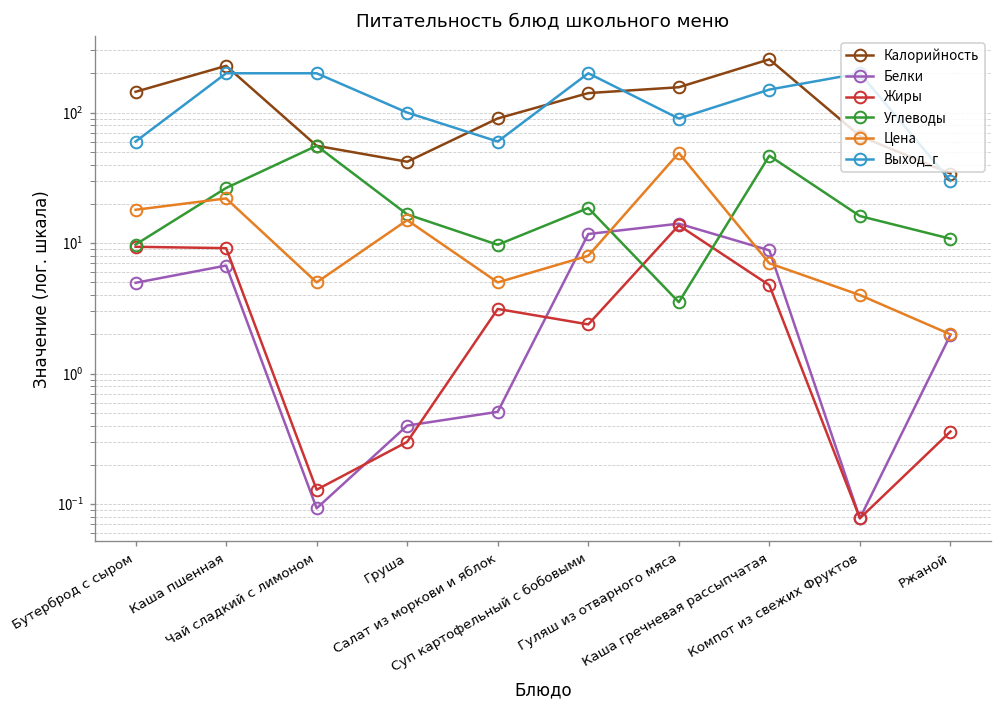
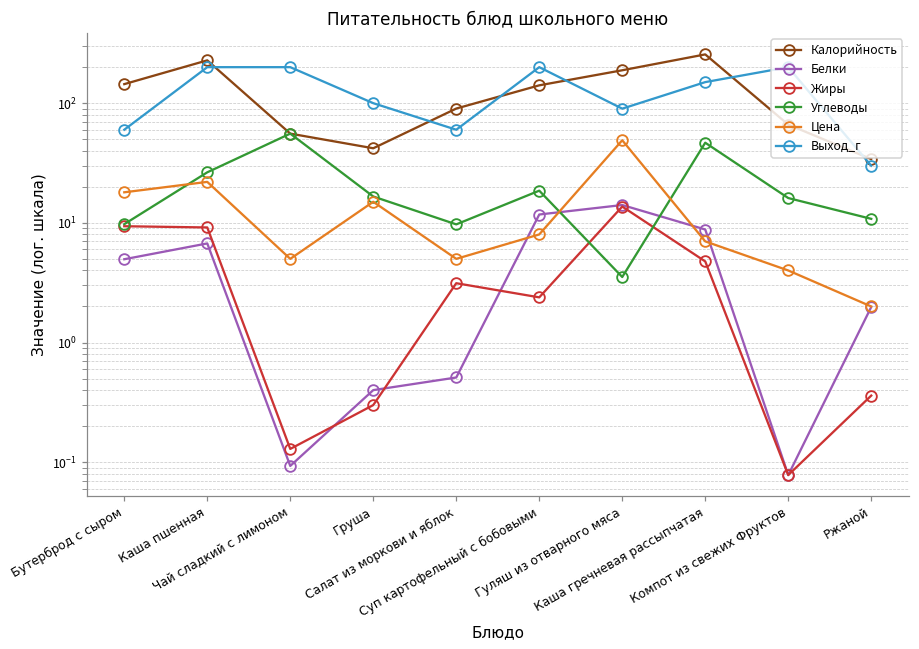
  {
    "Калорийность": {
      "Бутерброд с сыром": 140,
      "Каша пшенная": 230,
      "Груша": 42,
      "Салат из моркови и яблок": 90,
      "Суп картофельный с бобовыми": 140,
-     "Гуляш из отварного мяса": 160,
+     "Гуляш из отварного мяса": 190,
      "Каша гречневая рассыпчатая": 260,
      "Ржаной": 34
    },
    "Белки": {
      "Бутерброд с сыром": 5,
      "Каша пшенная": 7,
      "Чай сладкий с лимоном": 0.09,
      "Груша": 0.40,
      "Салат из моркови и яблок": 0.5,
      "Суп картофельный с бобовыми": 12,
      "Каша гречневая рассыпчатая": 9
    },
    "Жиры": {
      "Каша пшенная": 9,
      "Чай сладкий с лимоном": 0.13,
      "Груша": 0.30,
      "Салат из моркови и яблок": 3,
      "Суп картофельный с бобовыми": 2.4,
      "Каша гречневая рассыпчатая": 5,
      "Ржаной": 0.36
    },
    "Углеводы": {
      "Каша пшенная": 26,
      "Груша": 17,
      "Салат из моркови и яблок": 10,
      "Суп картофельный с бобовыми": 19,
      "Гуляш из отварного мяса": 3.5,
      "Каша гречневая рассыпчатая": 47,
      "Компот из свежих Фруктов": 16,
      "Ржаной": 11
    },
    "Цена": {
      "Бутерброд с сыром": 18,
      "Каша пшенная": 22,
      "Чай сладкий с лимоном": 5,
      "Груша": 15,
      "Салат из моркови и яблок": 5,
      "Суп картофельный с бобовыми": 8,
      "Гуляш из отварного мяса": 50,
      "Каша гречневая рассыпчатая": 7,
      "Компот из свежих Фруктов": 4
    },
    "Выход_г": {
      "Бутерброд с сыром": 60,
      "Каша пшенная": 200,
      "Чай сладкий с лимоном": 200,
      "Груша": 100,
      "Салат из моркови и яблок": 60,
      "Суп картофельный с бобовыми": 200,
      "Гуляш из отварного мяса": 90,
      "Каша гречневая рассыпчатая": 150,
      "Ржаной": 30
    }
  }
